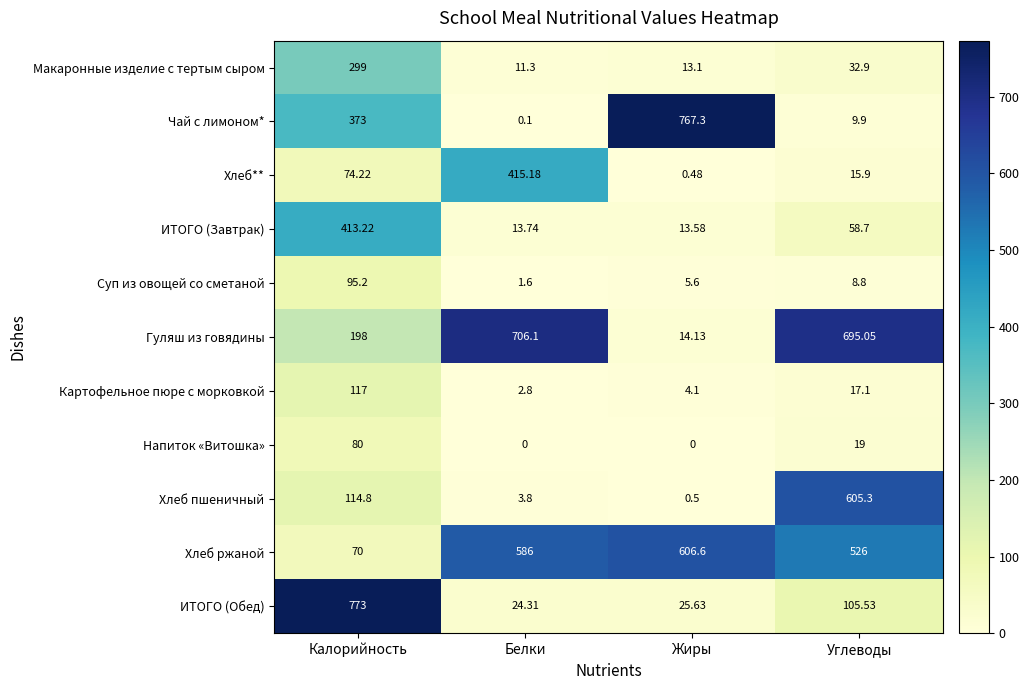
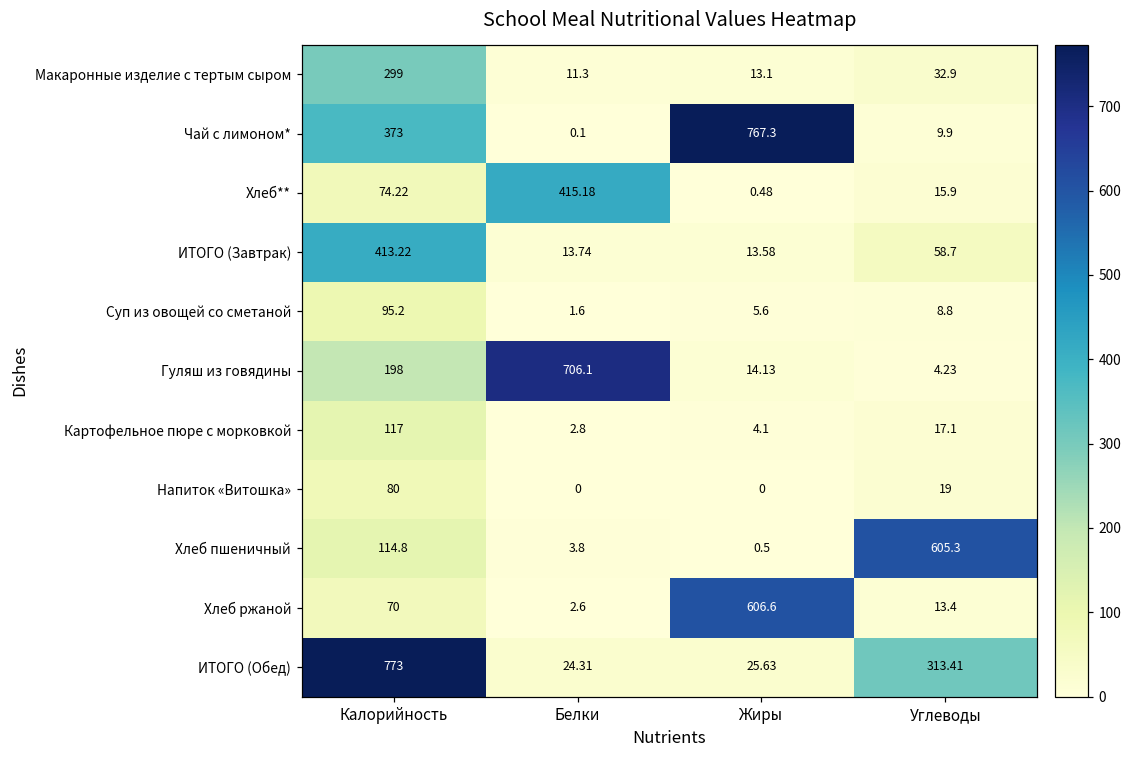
  {
    "Макаронные изделие с тертым сыром": {
      "Калорийность": 299,
      "Белки": 11.3,
      "Жиры": 13.1,
      "Углеводы": 32.9
    },
    "Чай с лимоном*": {
      "Калорийность": 373,
      "Белки": 0.1,
      "Жиры": 767.3,
      "Углеводы": 9.9
    },
    "Хлеб**": {
      "Калорийность": 74.22,
      "Белки": 415.18,
      "Жиры": 0.48,
      "Углеводы": 15.9
    },
    "ИТОГО (Завтрак)": {
      "Калорийность": 413.22,
      "Белки": 13.74,
      "Жиры": 13.58,
      "Углеводы": 58.7
    },
    "Суп из овощей со сметаной": {
      "Калорийность": 95.2,
      "Белки": 1.6,
      "Жиры": 5.6,
      "Углеводы": 8.8
    },
    "Гуляш из говядины": {
      "Калорийность": 198,
      "Белки": 706.1,
      "Жиры": 14.13,
-     "Углеводы": 695.05
+     "Углеводы": 4.23
    },
    "Картофельное пюре с морковкой": {
      "Калорийность": 117,
      "Белки": 2.8,
      "Жиры": 4.1,
      "Углеводы": 17.1
    },
    "Напиток «Витошка»": {
      "Калорийность": 80,
      "Белки": 0,
      "Жиры": 0,
      "Углеводы": 19
    },
    "Хлеб пшеничный": {
      "Калорийность": 114.8,
      "Белки": 3.8,
      "Жиры": 0.5,
      "Углеводы": 605.3
    },
    "Хлеб ржаной": {
      "Калорийность": 70,
-     "Белки": 586,
+     "Белки": 2.6,
      "Жиры": 606.6,
-     "Углеводы": 526
+     "Углеводы": 13.4
    },
    "ИТОГО (Обед)": {
      "Калорийность": 773,
      "Белки": 24.31,
      "Жиры": 25.63,
-     "Углеводы": 105.53
+     "Углеводы": 313.41
    }
  }
